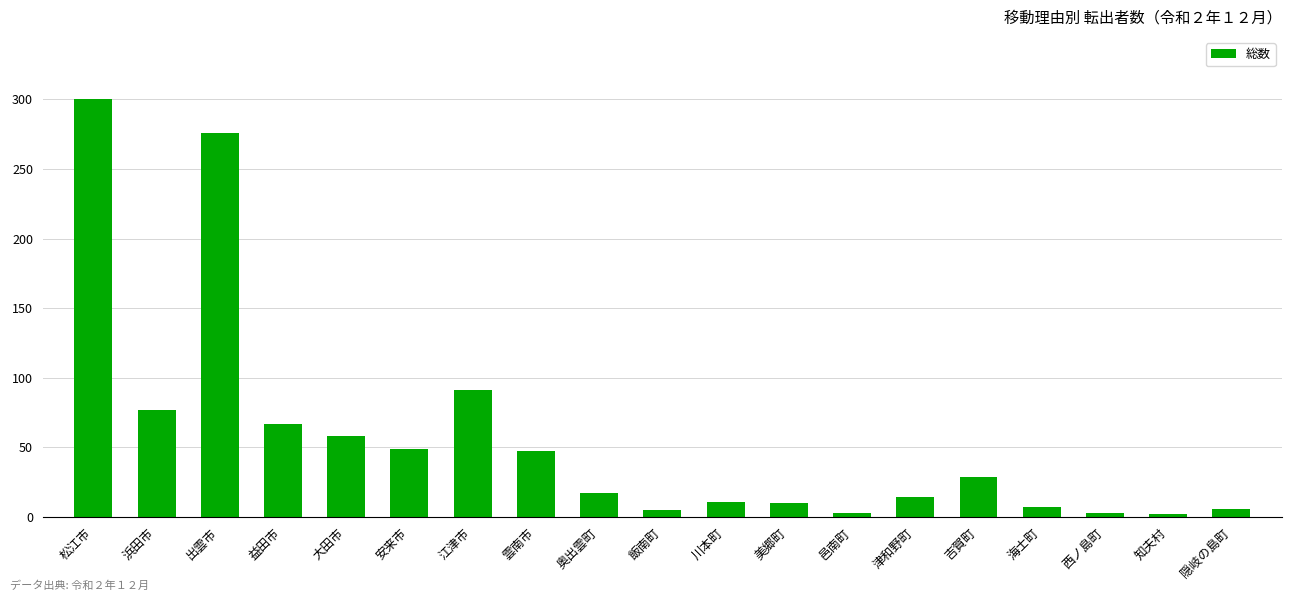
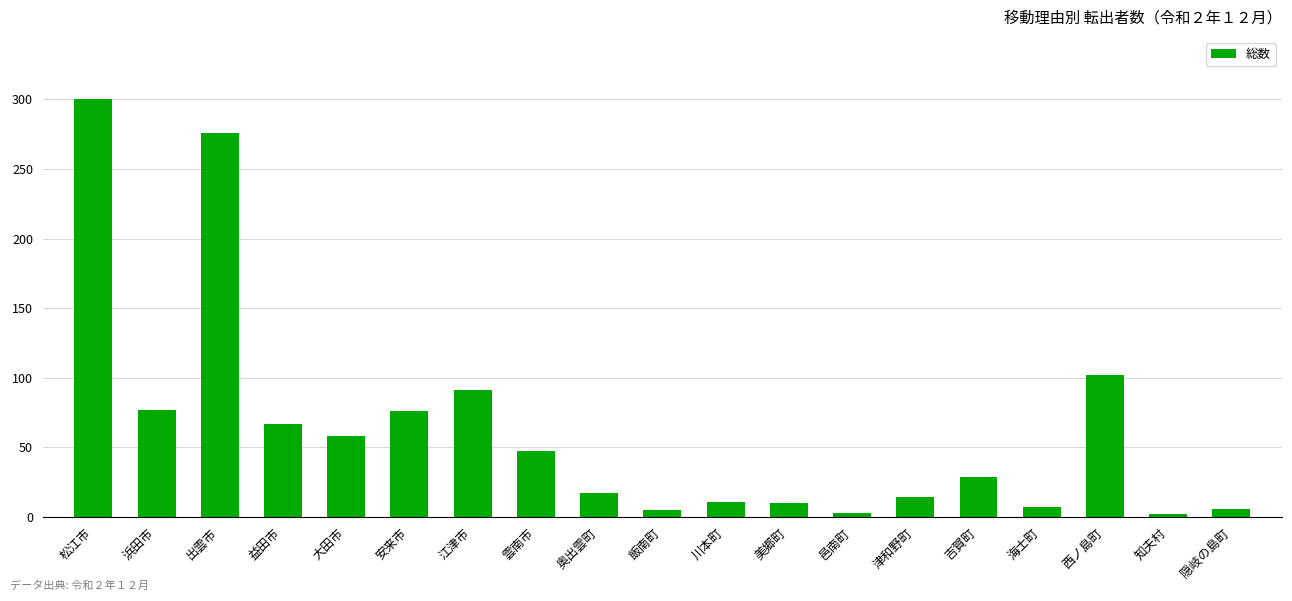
  {
    "松江市": 300,
    "浜田市": 77,
    "出雲市": 276,
    "益田市": 67,
    "大田市": 58,
-   "安来市": 49,
+   "安来市": 76,
    "江津市": 91,
    "雲南市": 47,
    "奥出雲町": 17,
    "飯南町": 5,
    "川本町": 11,
    "美郷町": 10,
    "邑南町": 3,
    "津和野町": 14,
    "吉賀町": 29,
    "海士町": 7,
-   "西ノ島町": 3,
+   "西ノ島町": 102,
    "知夫村": 2,
    "隠岐の島町": 6
  }
